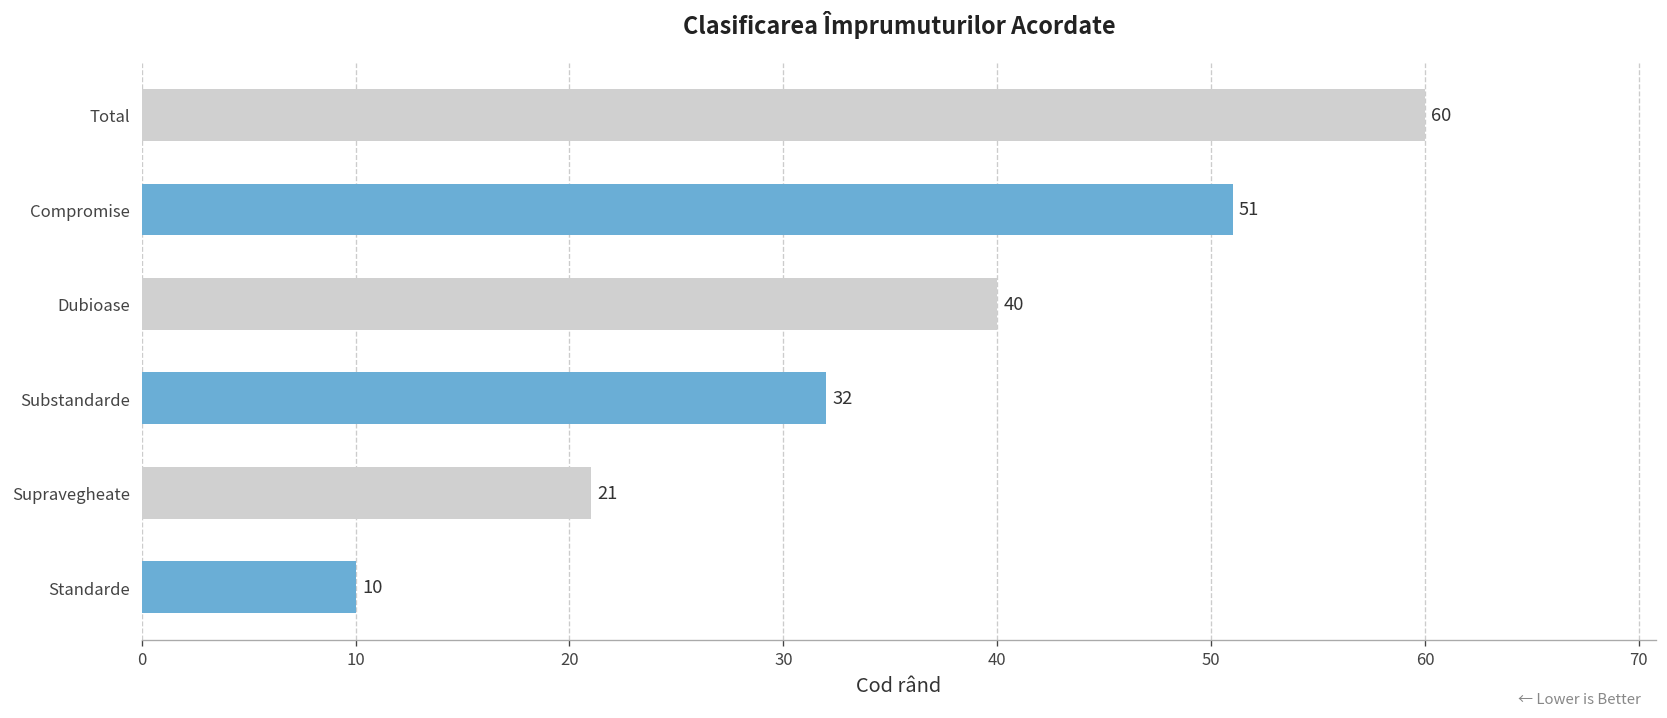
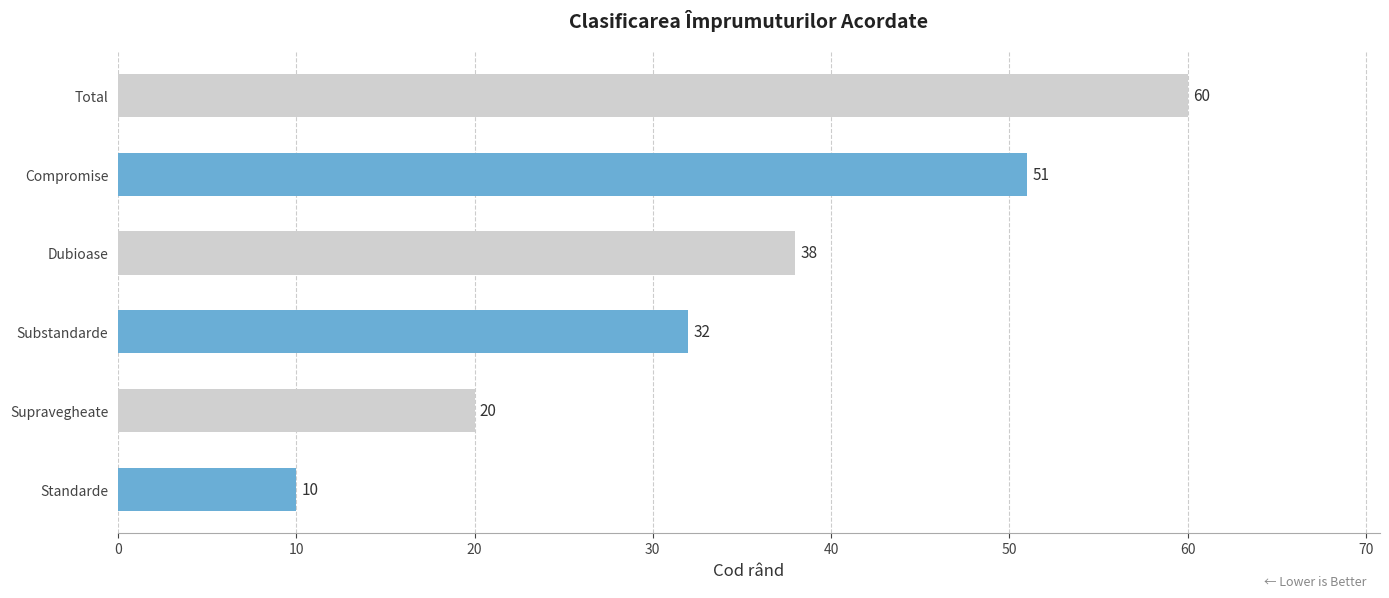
  {
    "Total": 60,
    "Compromise": 51,
-   "Dubioase": 40,
+   "Dubioase": 38,
    "Substandarde": 32,
-   "Supravegheate": 21,
+   "Supravegheate": 20,
    "Standarde": 10
  }
